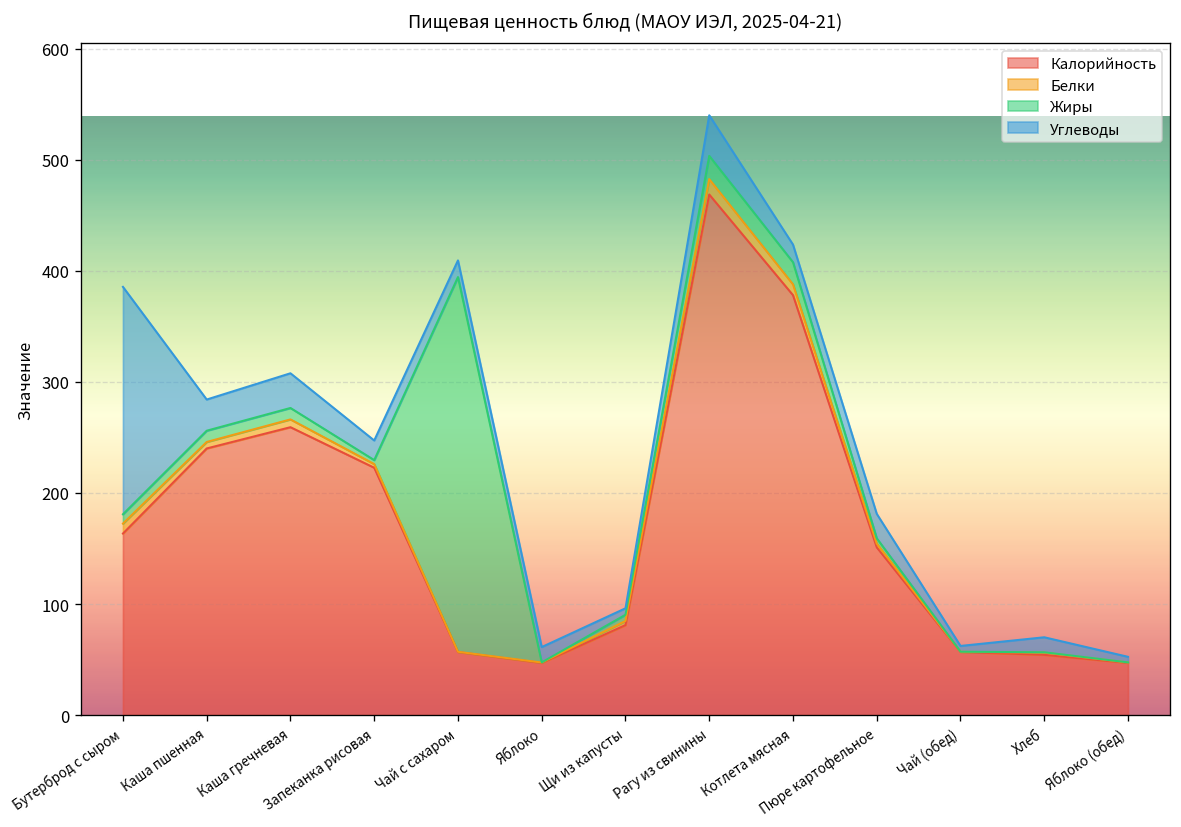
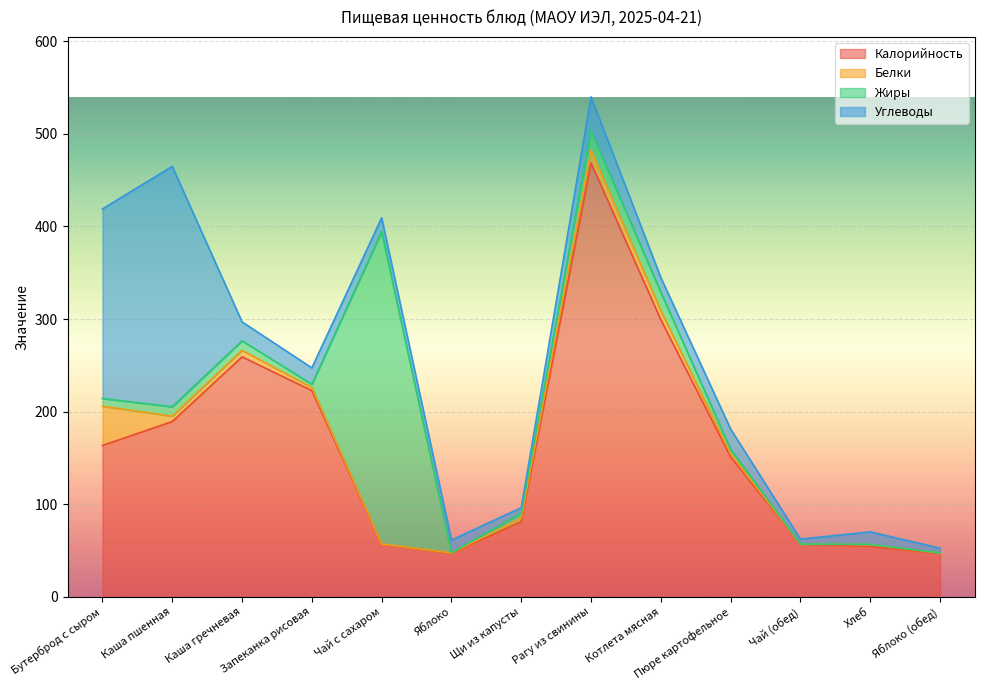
  {
    "Калорийность": {
      "Бутерброд с сыром": 160,
-     "Каша пшенная": 240,
+     "Каша пшенная": 190,
      "Каша гречневая": 260,
      "Запеканка рисовая": 220,
      "Щи из капусты": 80,
      "Рагу из свинины": 470,
-     "Котлета мясная": 380,
+     "Котлета мясная": 300,
      "Пюре картофельное": 150
    },
    "Белки": {
-     "Бутерброд с сыром": 10,
+     "Бутерброд с сыром": 40,
      "Каша пшенная": 10,
      "Каша гречневая": 10,
      "Запеканка рисовая": 0,
      "Щи из капусты": 0,
      "Рагу из свинины": 10,
      "Котлета мясная": 10,
      "Пюре картофельное": 0
    },
    "Жиры": {
      "Бутерброд с сыром": 10,
      "Каша пшенная": 10,
      "Каша гречневая": 10,
      "Запеканка рисовая": 0,
      "Чай с сахаром": 340,
      "Щи из капусты": 10,
      "Рагу из свинины": 20,
      "Котлета мясная": 20,
      "Пюре картофельное": 0
    },
    "Углеводы": {
      "Бутерброд с сыром": 200,
-     "Каша пшенная": 30,
-     "Каша гречневая": 30,
+     "Каша пшенная": 260,
+     "Каша гречневая": 20,
      "Запеканка рисовая": 20,
      "Чай с сахаром": 20,
      "Яблоко": 10,
      "Щи из капусты": 10,
      "Рагу из свинины": 40,
      "Котлета мясная": 20,
      "Пюре картофельное": 20,
      "Чай (обед)": 10,
      "Хлеб": 10,
      "Яблоко (обед)": 10
    }
  }
